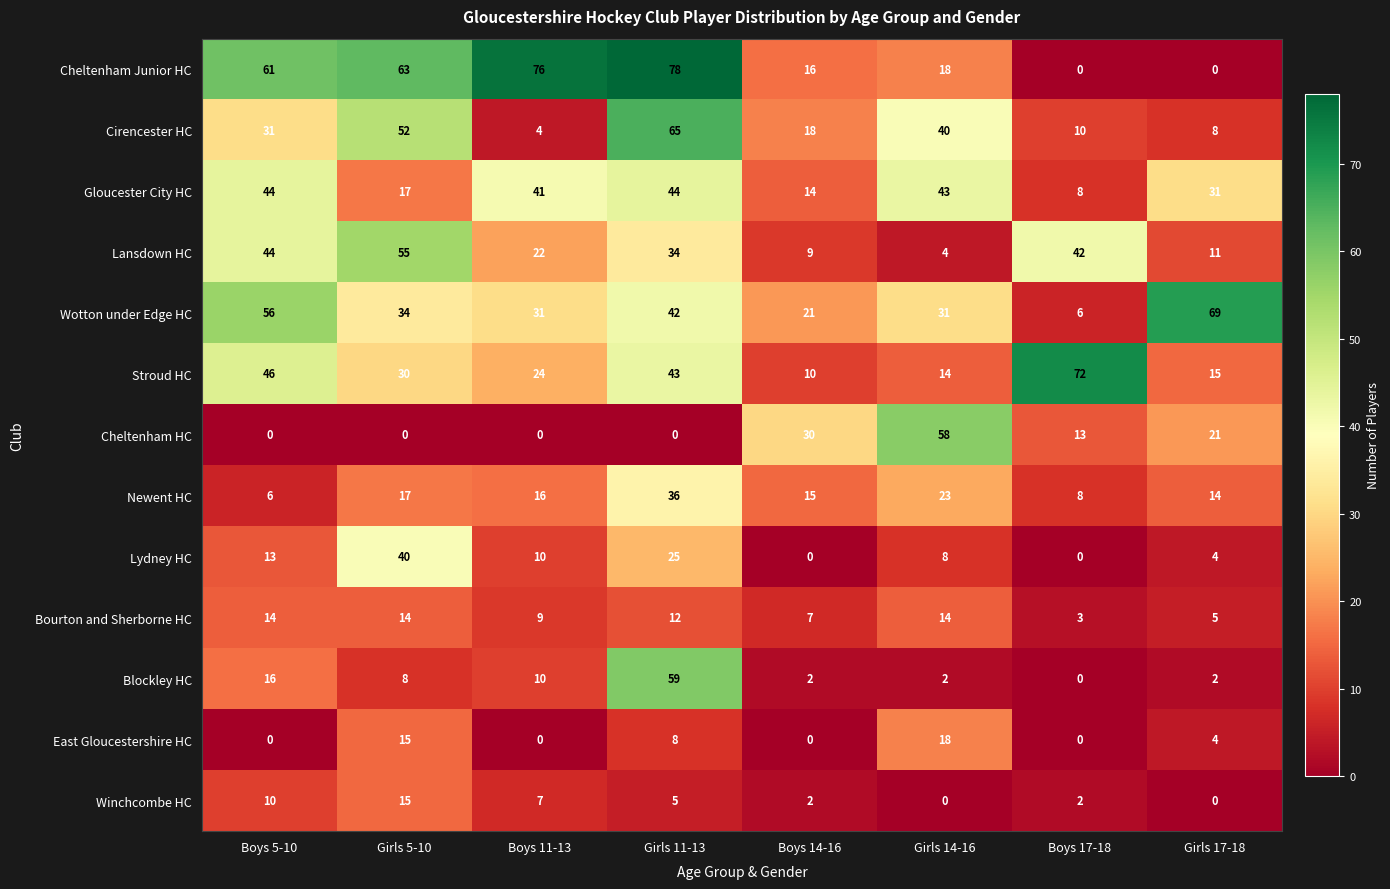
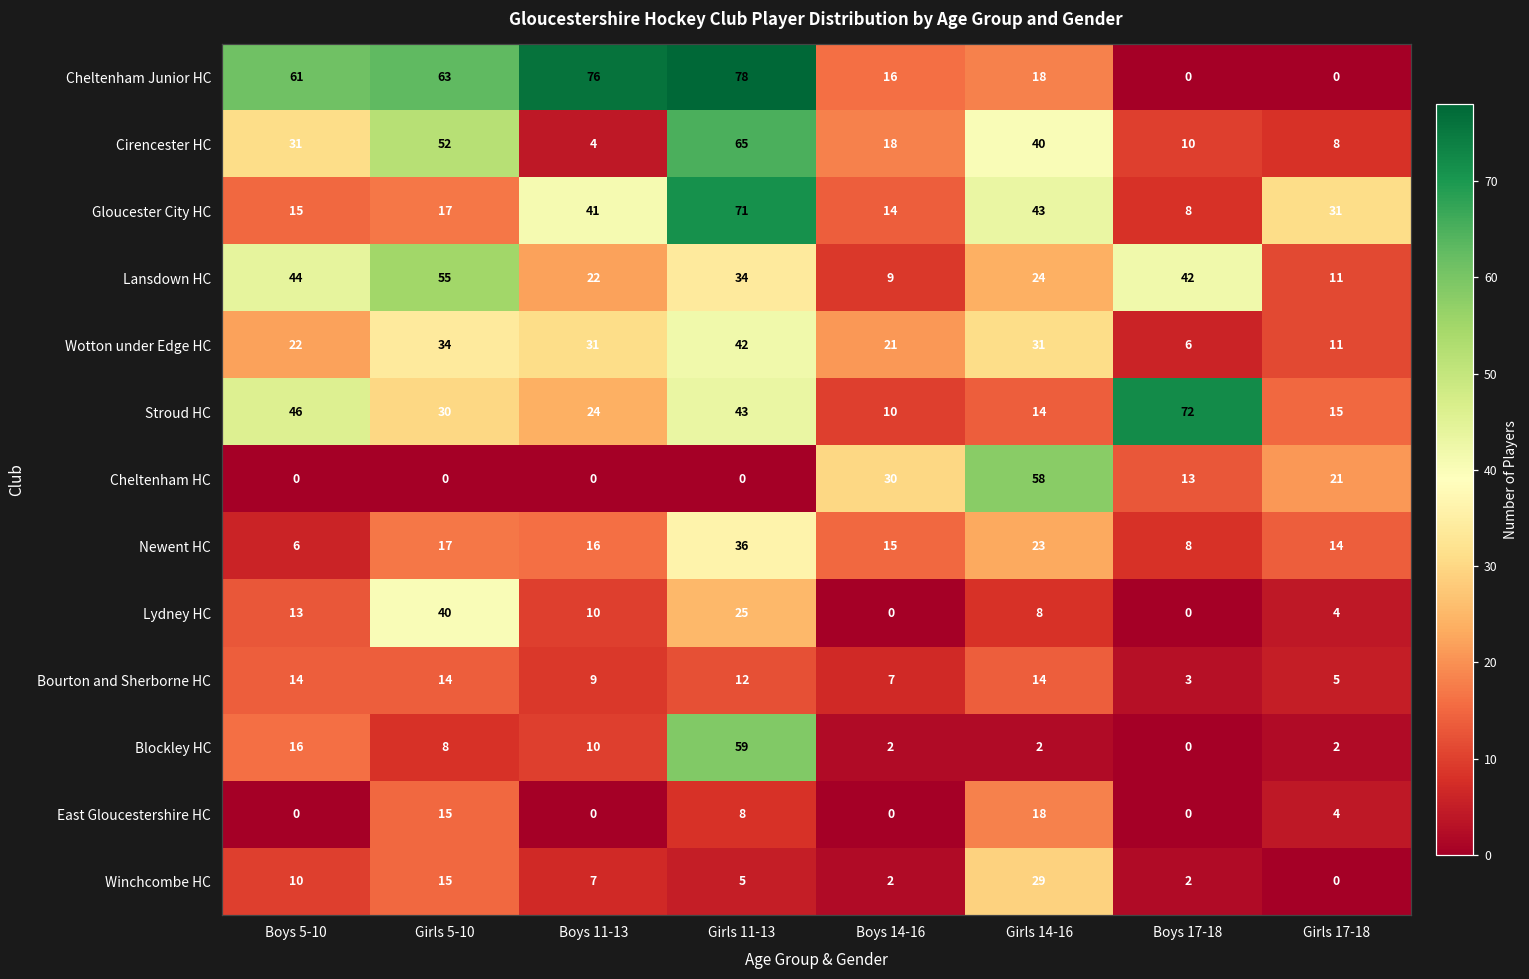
  {
    "Cheltenham Junior HC": {
      "Boys 5-10": 61,
      "Girls 5-10": 63,
      "Boys 11-13": 76,
      "Girls 11-13": 78,
      "Boys 14-16": 16,
      "Girls 14-16": 18,
      "Boys 17-18": 0,
      "Girls 17-18": 0
    },
    "Cirencester HC": {
      "Boys 5-10": 31,
      "Girls 5-10": 52,
      "Boys 11-13": 4,
      "Girls 11-13": 65,
      "Boys 14-16": 18,
      "Girls 14-16": 40,
      "Boys 17-18": 10,
      "Girls 17-18": 8
    },
    "Gloucester City HC": {
-     "Boys 5-10": 44,
+     "Boys 5-10": 15,
      "Girls 5-10": 17,
      "Boys 11-13": 41,
-     "Girls 11-13": 44,
+     "Girls 11-13": 71,
      "Boys 14-16": 14,
      "Girls 14-16": 43,
      "Boys 17-18": 8,
      "Girls 17-18": 31
    },
    "Lansdown HC": {
      "Boys 5-10": 44,
      "Girls 5-10": 55,
      "Boys 11-13": 22,
      "Girls 11-13": 34,
      "Boys 14-16": 9,
-     "Girls 14-16": 4,
+     "Girls 14-16": 24,
      "Boys 17-18": 42,
      "Girls 17-18": 11
    },
    "Wotton under Edge HC": {
-     "Boys 5-10": 56,
+     "Boys 5-10": 22,
      "Girls 5-10": 34,
      "Boys 11-13": 31,
      "Girls 11-13": 42,
      "Boys 14-16": 21,
      "Girls 14-16": 31,
      "Boys 17-18": 6,
-     "Girls 17-18": 69
+     "Girls 17-18": 11
    },
    "Stroud HC": {
      "Boys 5-10": 46,
      "Girls 5-10": 30,
      "Boys 11-13": 24,
      "Girls 11-13": 43,
      "Boys 14-16": 10,
      "Girls 14-16": 14,
      "Boys 17-18": 72,
      "Girls 17-18": 15
    },
    "Cheltenham HC": {
      "Boys 5-10": 0,
      "Girls 5-10": 0,
      "Boys 11-13": 0,
      "Girls 11-13": 0,
      "Boys 14-16": 30,
      "Girls 14-16": 58,
      "Boys 17-18": 13,
      "Girls 17-18": 21
    },
    "Newent HC": {
      "Boys 5-10": 6,
      "Girls 5-10": 17,
      "Boys 11-13": 16,
      "Girls 11-13": 36,
      "Boys 14-16": 15,
      "Girls 14-16": 23,
      "Boys 17-18": 8,
      "Girls 17-18": 14
    },
    "Lydney HC": {
      "Boys 5-10": 13,
      "Girls 5-10": 40,
      "Boys 11-13": 10,
      "Girls 11-13": 25,
      "Boys 14-16": 0,
      "Girls 14-16": 8,
      "Boys 17-18": 0,
      "Girls 17-18": 4
    },
    "Bourton and Sherborne HC": {
      "Boys 5-10": 14,
      "Girls 5-10": 14,
      "Boys 11-13": 9,
      "Girls 11-13": 12,
      "Boys 14-16": 7,
      "Girls 14-16": 14,
      "Boys 17-18": 3,
      "Girls 17-18": 5
    },
    "Blockley HC": {
      "Boys 5-10": 16,
      "Girls 5-10": 8,
      "Boys 11-13": 10,
      "Girls 11-13": 59,
      "Boys 14-16": 2,
      "Girls 14-16": 2,
      "Boys 17-18": 0,
      "Girls 17-18": 2
    },
    "East Gloucestershire HC": {
      "Boys 5-10": 0,
      "Girls 5-10": 15,
      "Boys 11-13": 0,
      "Girls 11-13": 8,
      "Boys 14-16": 0,
      "Girls 14-16": 18,
      "Boys 17-18": 0,
      "Girls 17-18": 4
    },
    "Winchcombe HC": {
      "Boys 5-10": 10,
      "Girls 5-10": 15,
      "Boys 11-13": 7,
      "Girls 11-13": 5,
      "Boys 14-16": 2,
-     "Girls 14-16": 0,
+     "Girls 14-16": 29,
      "Boys 17-18": 2,
      "Girls 17-18": 0
    }
  }
